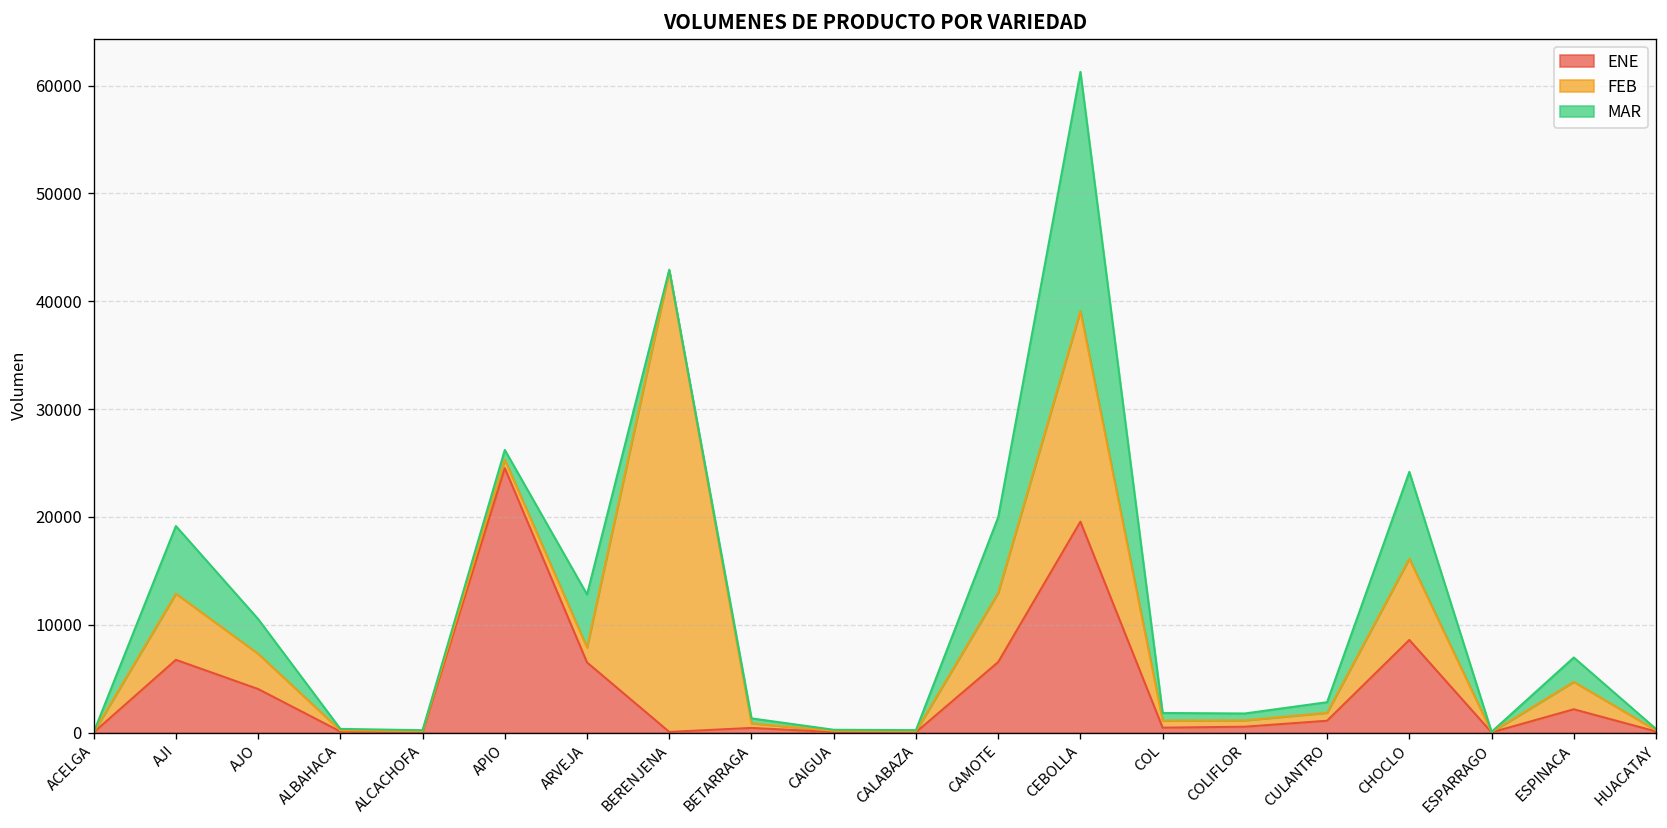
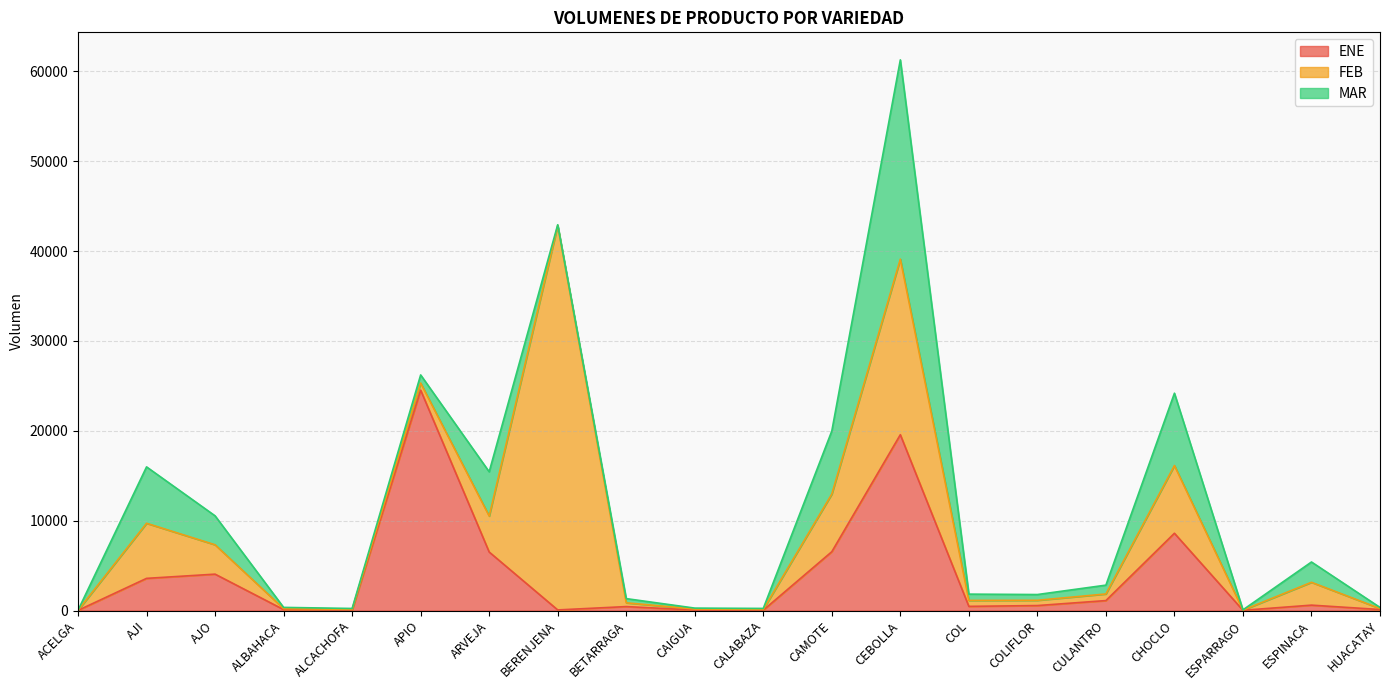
  {
    "ENE": {
-     "AJI": 7000,
+     "AJI": 4000,
      "AJO": 4000,
      "APIO": 25000,
      "ARVEJA": 7000,
      "BERENJENA": 0,
      "BETARRAGA": 0,
      "CAMOTE": 7000,
      "CEBOLLA": 20000,
      "COL": 0,
      "COLIFLOR": 1000,
      "CULANTRO": 1000,
      "CHOCLO": 9000,
-     "ESPINACA": 2000
+     "ESPINACA": 1000
    },
    "FEB": {
      "AJI": 6000,
      "AJO": 3000,
      "APIO": 1000,
-     "ARVEJA": 1000,
+     "ARVEJA": 4000,
      "BETARRAGA": 0,
      "CAMOTE": 6000,
      "CEBOLLA": 20000,
      "COL": 1000,
      "COLIFLOR": 1000,
      "CULANTRO": 1000,
      "CHOCLO": 8000,
      "ESPINACA": 3000
    },
    "MAR": {
      "AJI": 6000,
      "AJO": 3000,
      "APIO": 1000,
      "ARVEJA": 5000,
      "BETARRAGA": 0,
      "CAMOTE": 7000,
      "CEBOLLA": 22000,
      "COL": 1000,
      "COLIFLOR": 1000,
      "CULANTRO": 1000,
      "CHOCLO": 8000,
      "ESPINACA": 2000
    }
  }
